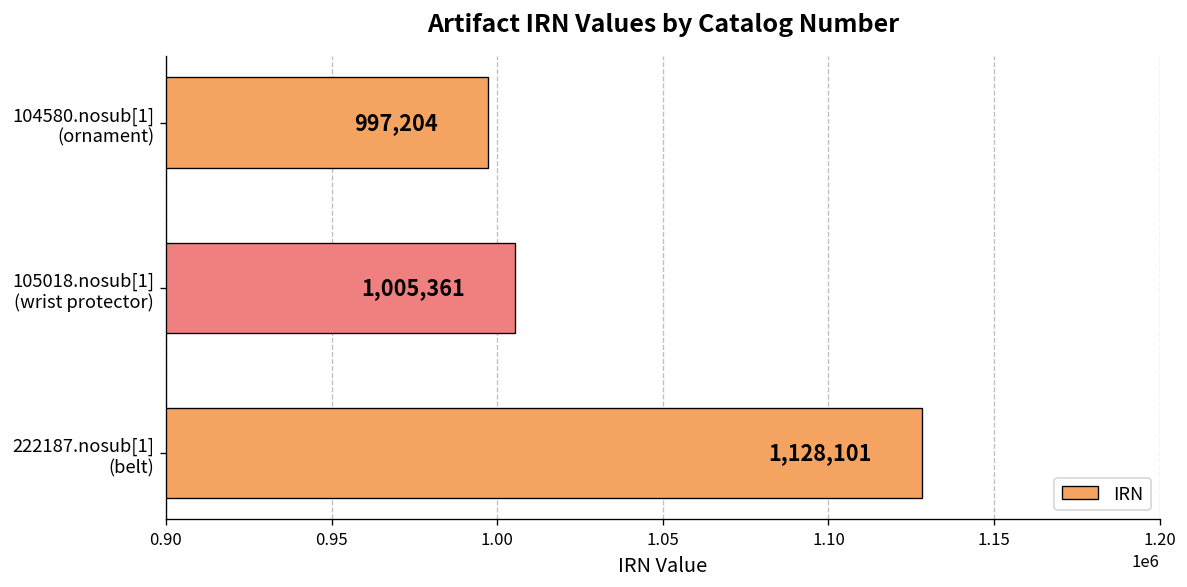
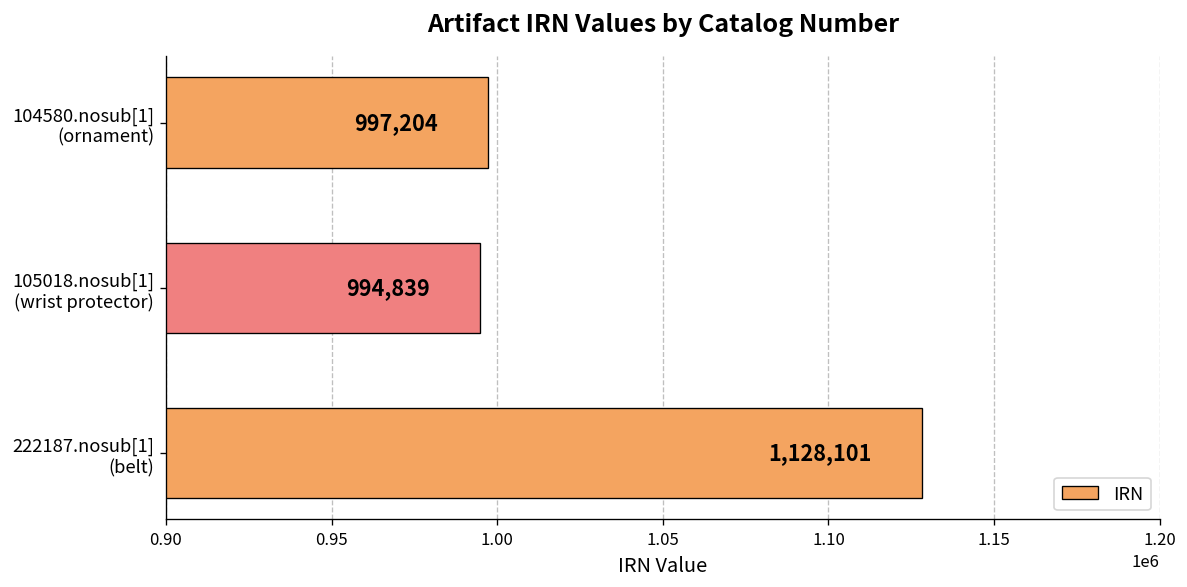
  {
    "104580.nosub[1] (ornament)": "997,204",
-   "105018.nosub[1] (wrist protector)": "1,005,361",
+   "105018.nosub[1] (wrist protector)": "994,839",
    "222187.nosub[1] (belt)": "1,128,101"
  }
